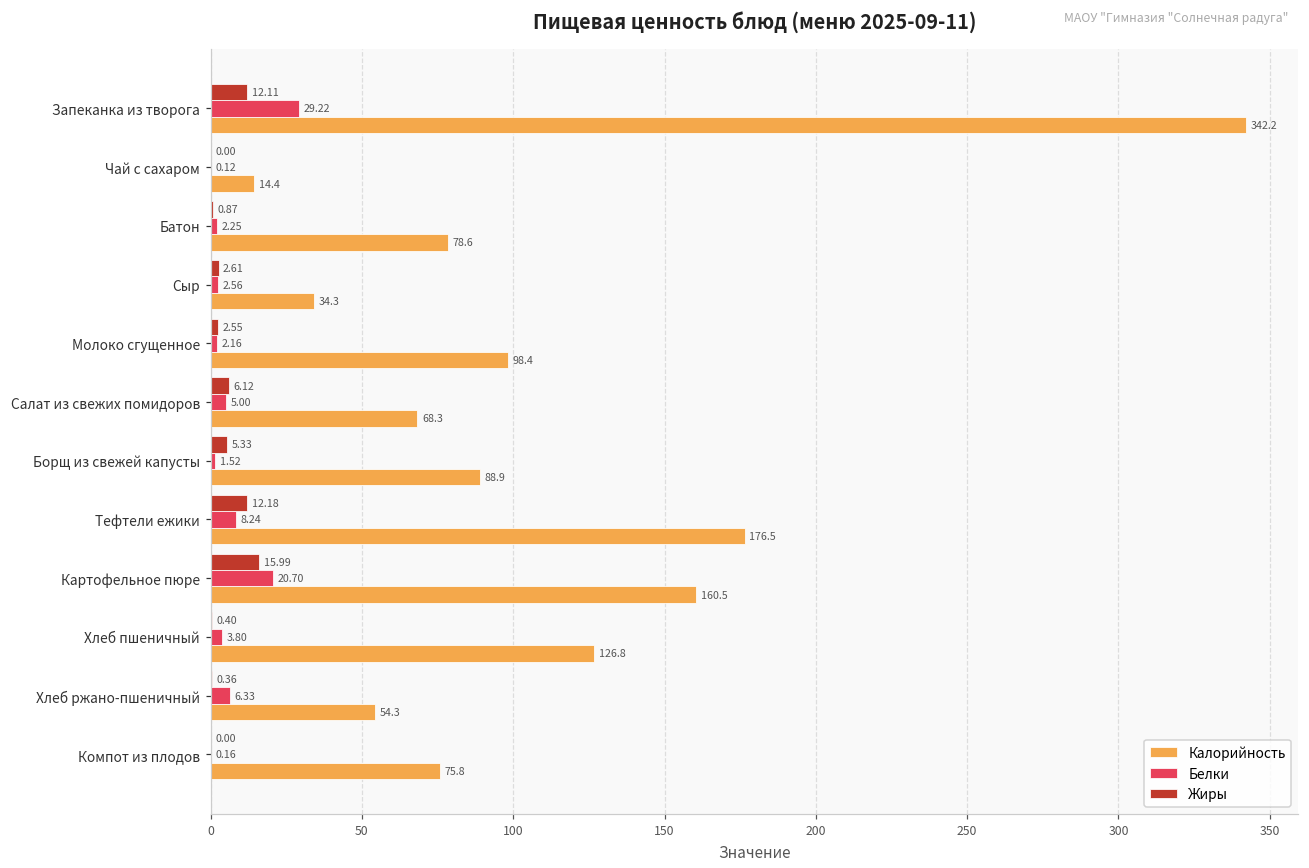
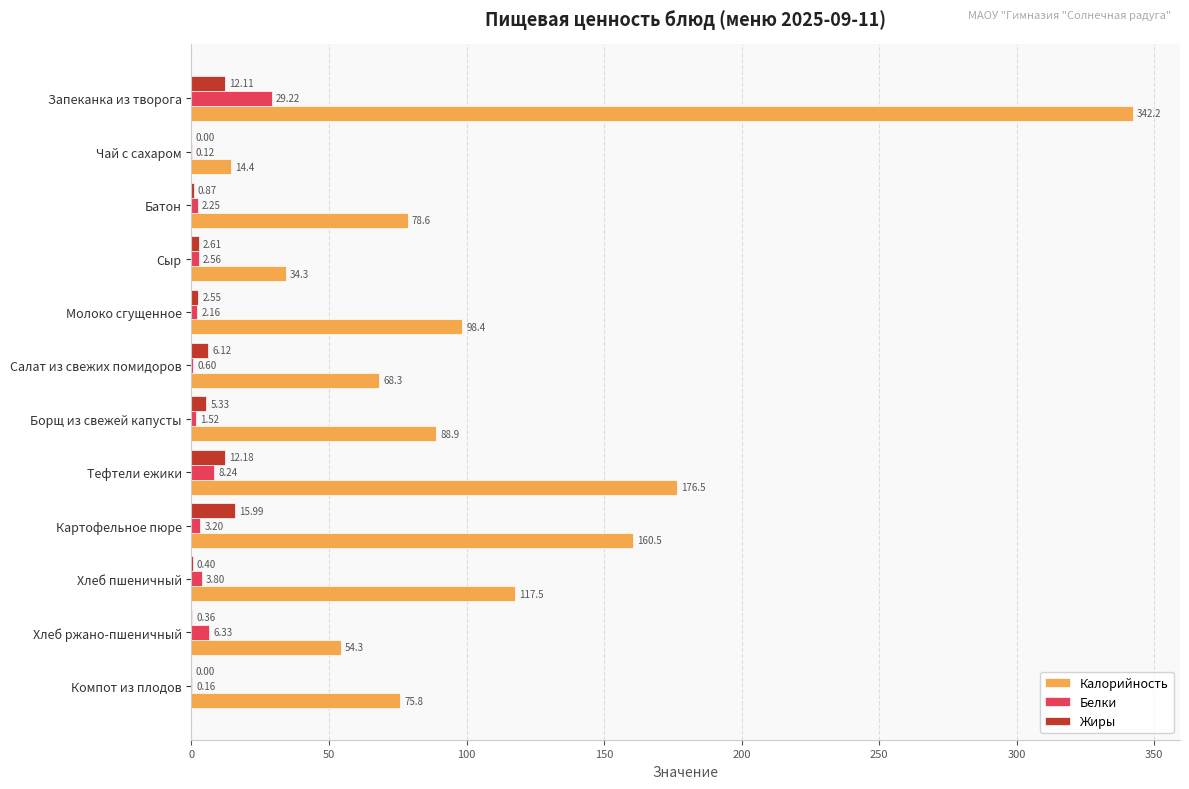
  {
    "Калорийность": {
      "Запеканка из творога": 342.2,
      "Чай с сахаром": 14.4,
      "Батон": 78.6,
      "Сыр": 34.3,
      "Молоко сгущенное": 98.4,
      "Салат из свежих помидоров": 68.3,
      "Борщ из свежей капусты": 88.9,
      "Тефтели ежики": 176.5,
      "Картофельное пюре": 160.5,
-     "Хлеб пшеничный": 126.8,
+     "Хлеб пшеничный": 117.5,
      "Хлеб ржано-пшеничный": 54.3,
      "Компот из плодов": 75.8
    },
    "Белки": {
      "Запеканка из творога": 29.22,
      "Чай с сахаром": 0.12,
      "Батон": 2.25,
      "Сыр": 2.56,
      "Молоко сгущенное": 2.16,
-     "Салат из свежих помидоров": 5.00,
+     "Салат из свежих помидоров": 0.60,
      "Борщ из свежей капусты": 1.52,
      "Тефтели ежики": 8.24,
-     "Картофельное пюре": 20.70,
+     "Картофельное пюре": 3.20,
      "Хлеб пшеничный": 3.80,
      "Хлеб ржано-пшеничный": 6.33,
      "Компот из плодов": 0.16
    },
    "Жиры": {
      "Запеканка из творога": 12.11,
      "Чай с сахаром": 0.00,
      "Батон": 0.87,
      "Сыр": 2.61,
      "Молоко сгущенное": 2.55,
      "Салат из свежих помидоров": 6.12,
      "Борщ из свежей капусты": 5.33,
      "Тефтели ежики": 12.18,
      "Картофельное пюре": 15.99,
      "Хлеб пшеничный": 0.40,
      "Хлеб ржано-пшеничный": 0.36,
      "Компот из плодов": 0.00
    }
  }
